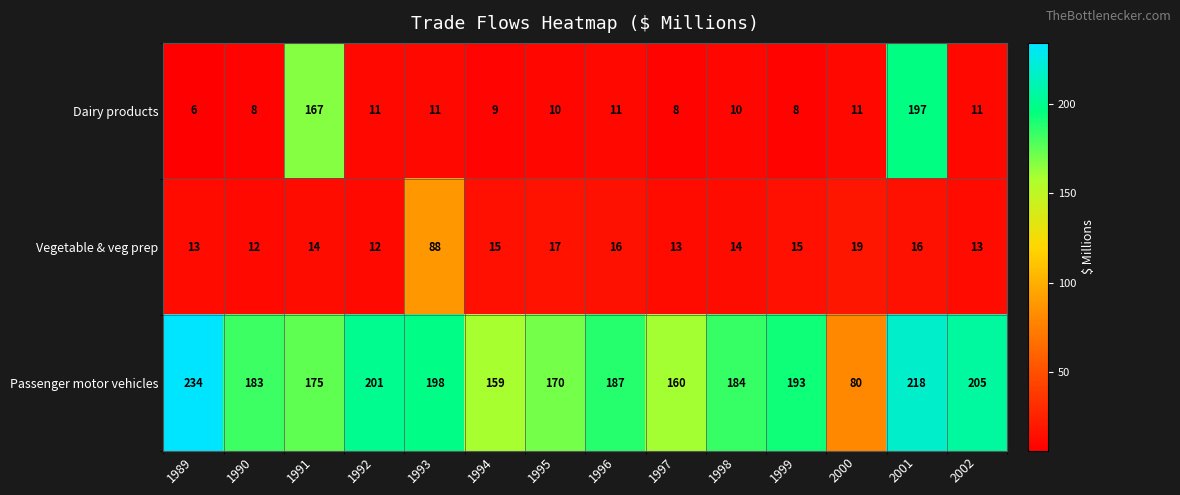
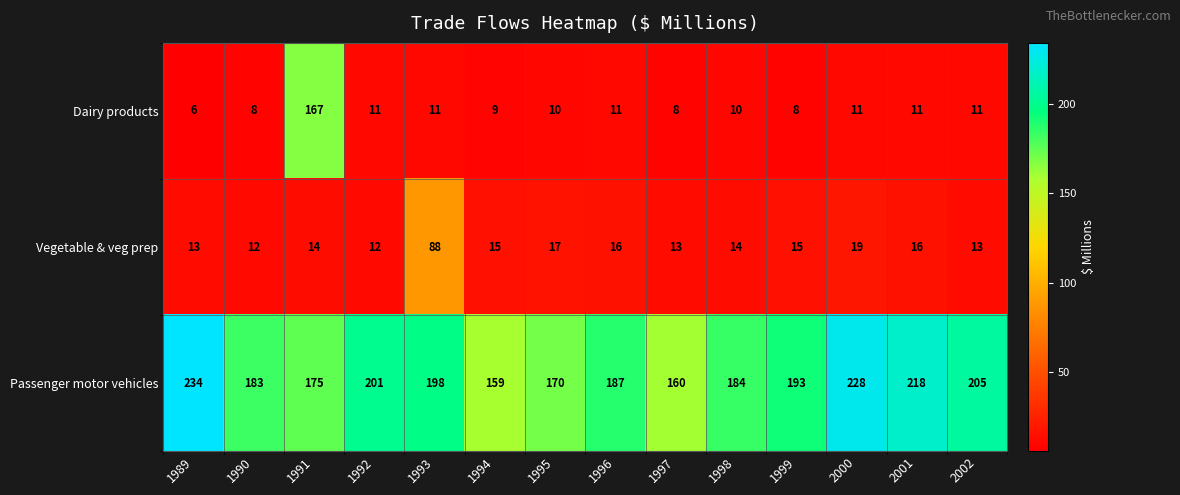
  {
    "Dairy products": {
      "1989": 6,
      "1990": 8,
      "1991": 167,
      "1992": 11,
      "1993": 11,
      "1994": 9,
      "1995": 10,
      "1996": 11,
      "1997": 8,
      "1998": 10,
      "1999": 8,
      "2000": 11,
-     "2001": 197,
+     "2001": 11,
      "2002": 11
    },
    "Vegetable & veg prep": {
      "1989": 13,
      "1990": 12,
      "1991": 14,
      "1992": 12,
      "1993": 88,
      "1994": 15,
      "1995": 17,
      "1996": 16,
      "1997": 13,
      "1998": 14,
      "1999": 15,
      "2000": 19,
      "2001": 16,
      "2002": 13
    },
    "Passenger motor vehicles": {
      "1989": 234,
      "1990": 183,
      "1991": 175,
      "1992": 201,
      "1993": 198,
      "1994": 159,
      "1995": 170,
      "1996": 187,
      "1997": 160,
      "1998": 184,
      "1999": 193,
-     "2000": 80,
+     "2000": 228,
      "2001": 218,
      "2002": 205
    }
  }
